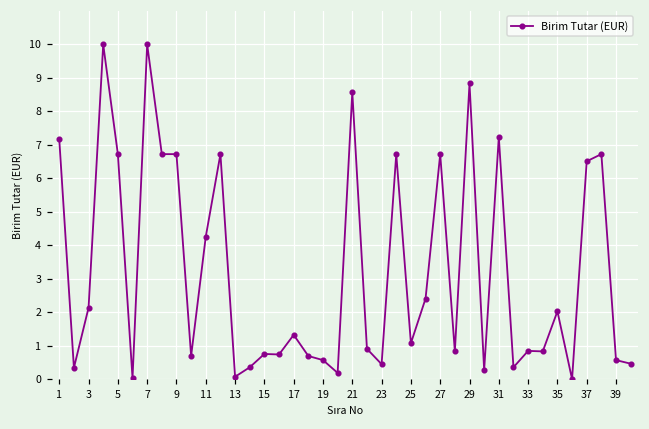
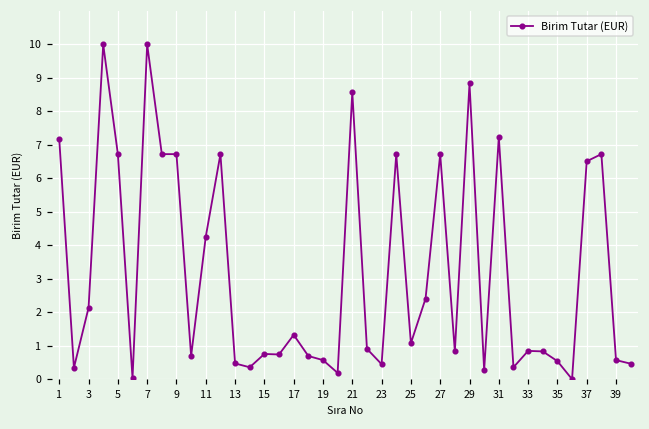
  {
    "1": 7.2,
    "3": 2.1,
    "5": 6.7,
    "7": 10.0,
    "9": 6.7,
    "11": 4.3,
-   "13": 0.1,
+   "13": 0.5,
    "15": 0.8,
    "17": 1.3,
    "19": 0.6,
    "21": 8.6,
    "23": 0.4,
    "25": 1.1,
    "27": 6.7,
    "29": 8.8,
    "31": 7.2,
    "33": 0.8,
-   "35": 2.0,
+   "35": 0.5,
    "37": 6.5,
    "39": 0.6
  }
